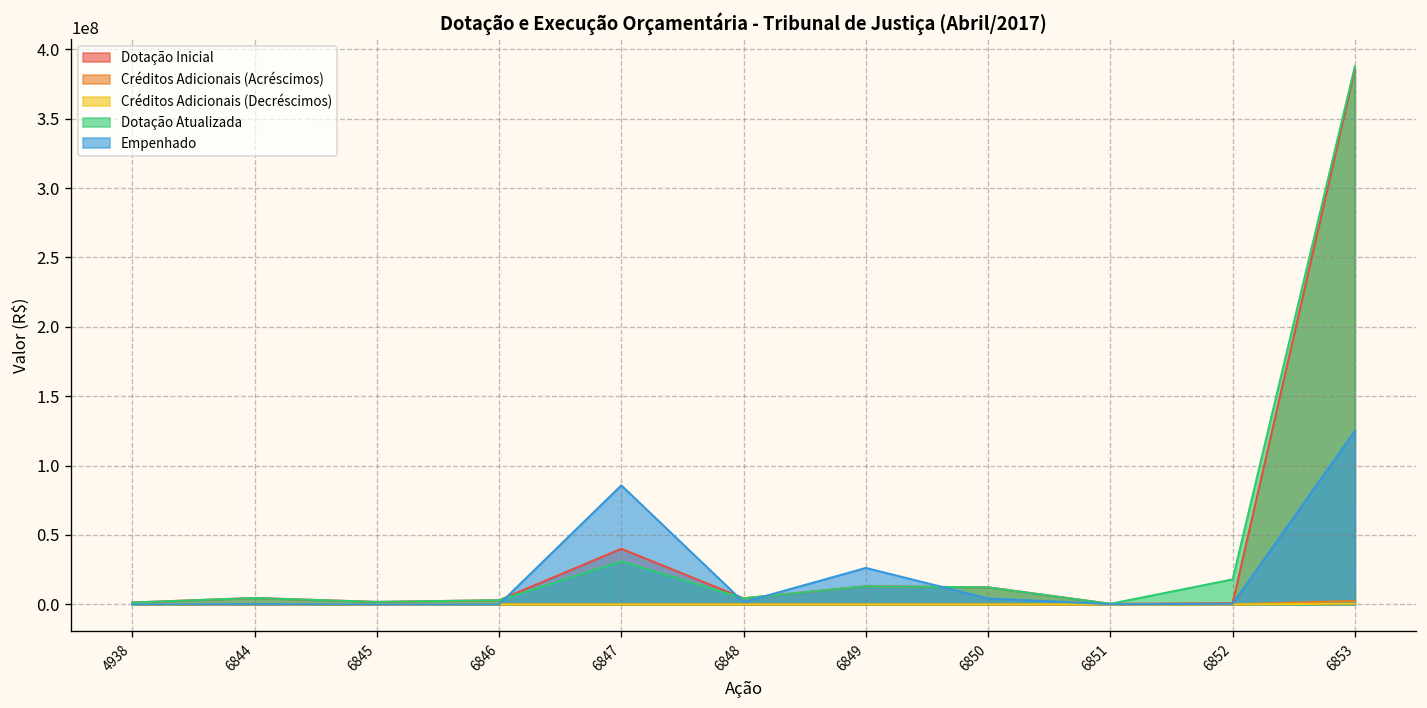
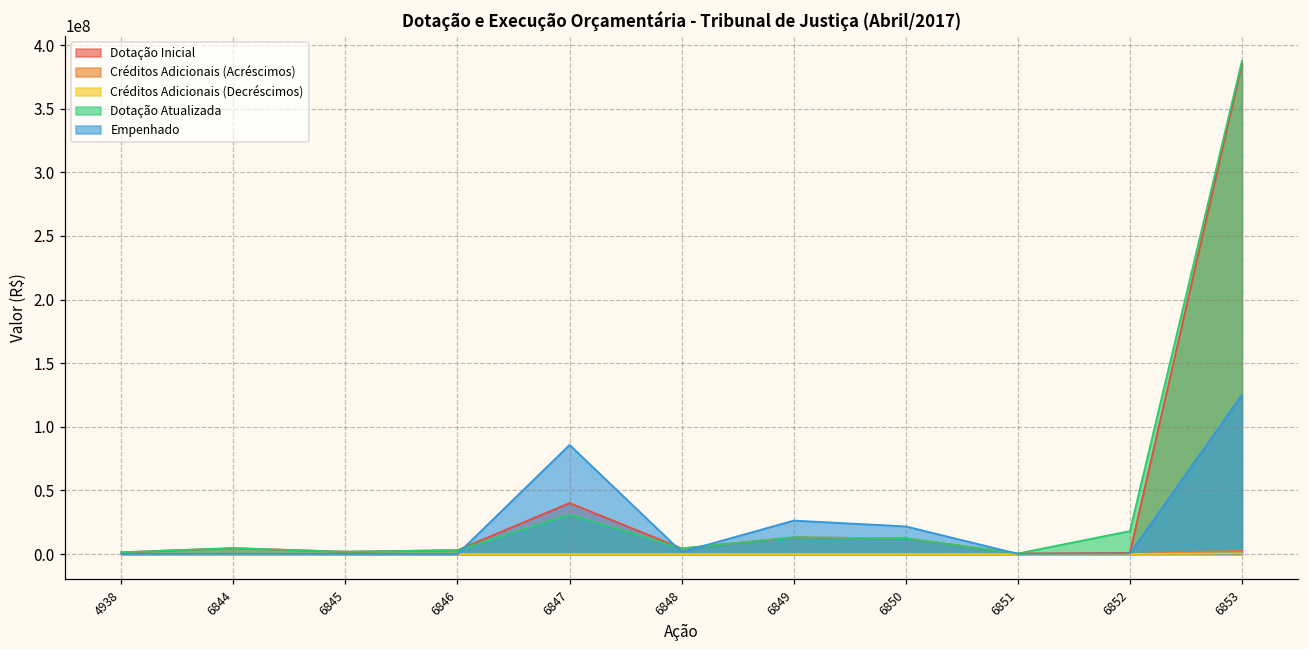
  {
    "Dotação Atualizada": {
      "6847": 31000000,
      "6852": 18000000
    },
    "Empenhado": {
      "6847": 86000000,
      "6849": 26000000,
-     "6850": 4000000,
+     "6850": 22000000,
      "6853": 125000000
    }
  }
